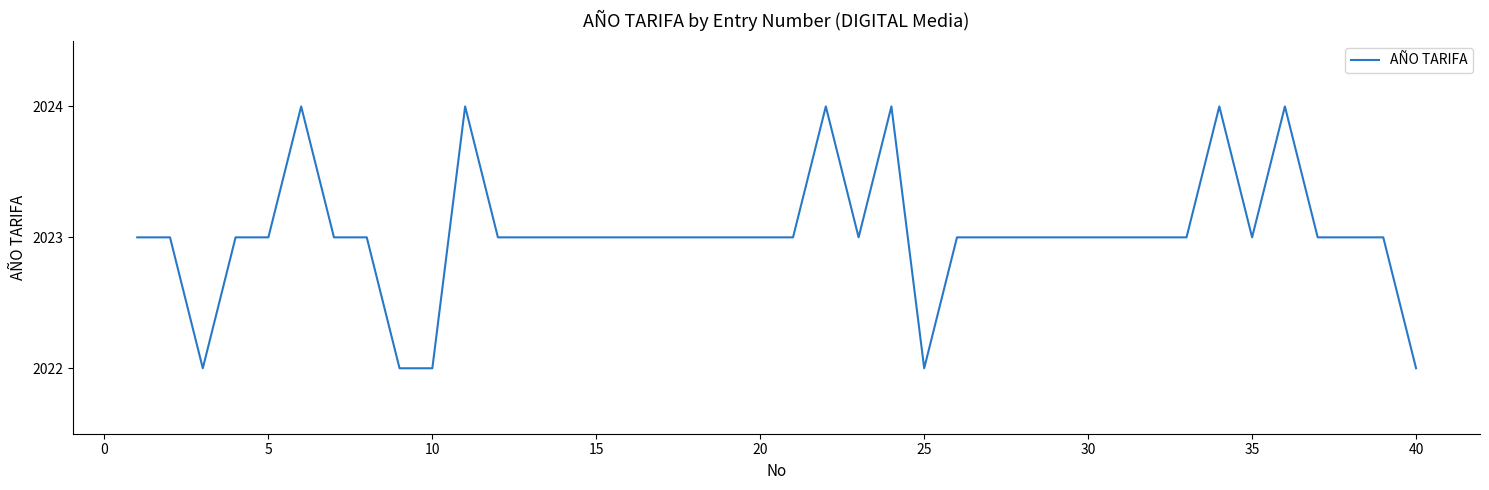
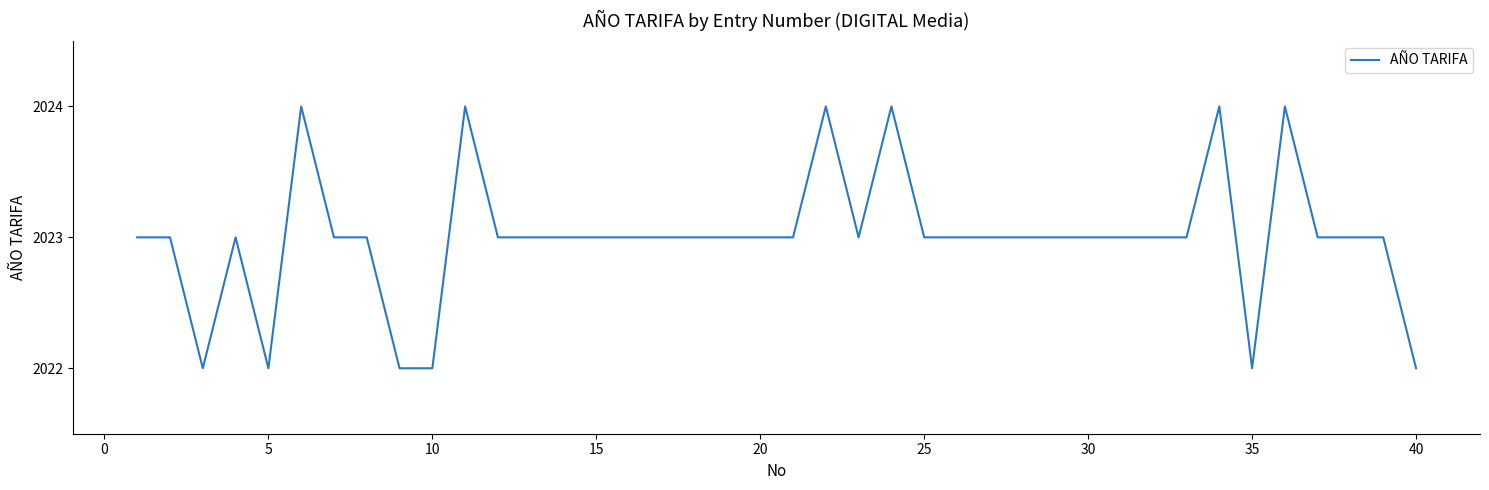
  {
-   "5": 2023,
+   "5": 2022,
    "10": 2022,
    "15": 2023,
    "20": 2023,
-   "25": 2022,
+   "25": 2023,
    "30": 2023,
-   "35": 2023,
+   "35": 2022,
    "40": 2022
  }
